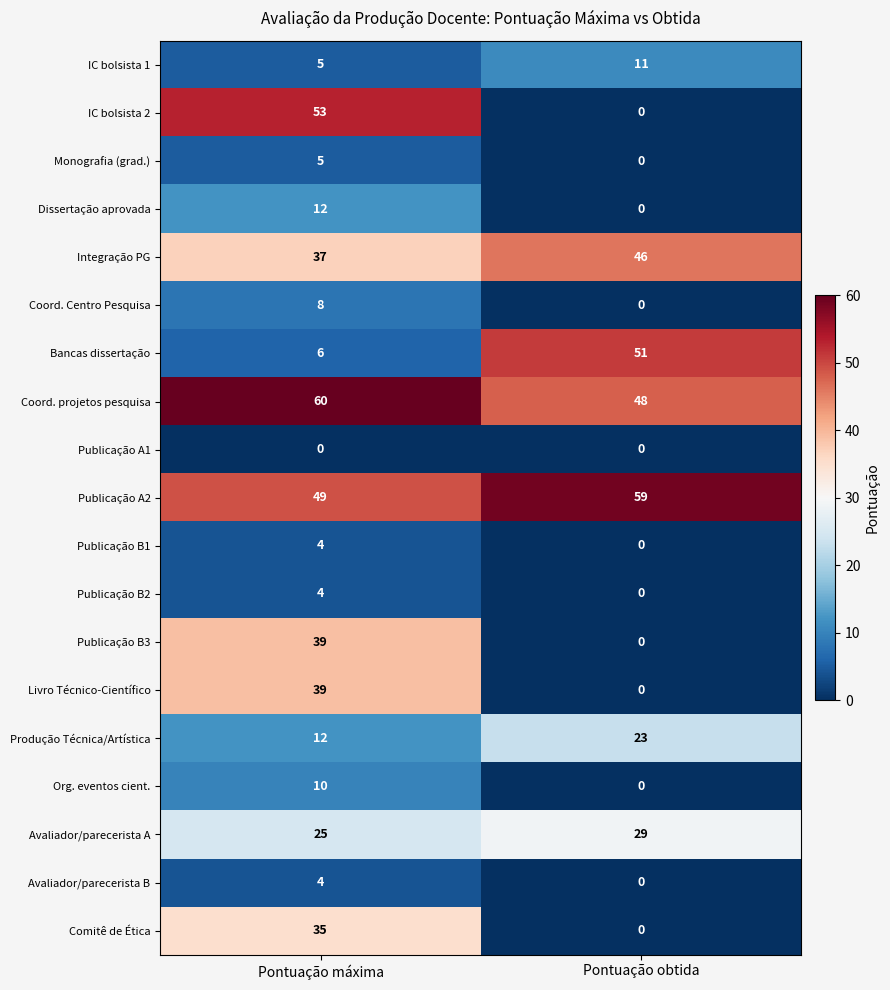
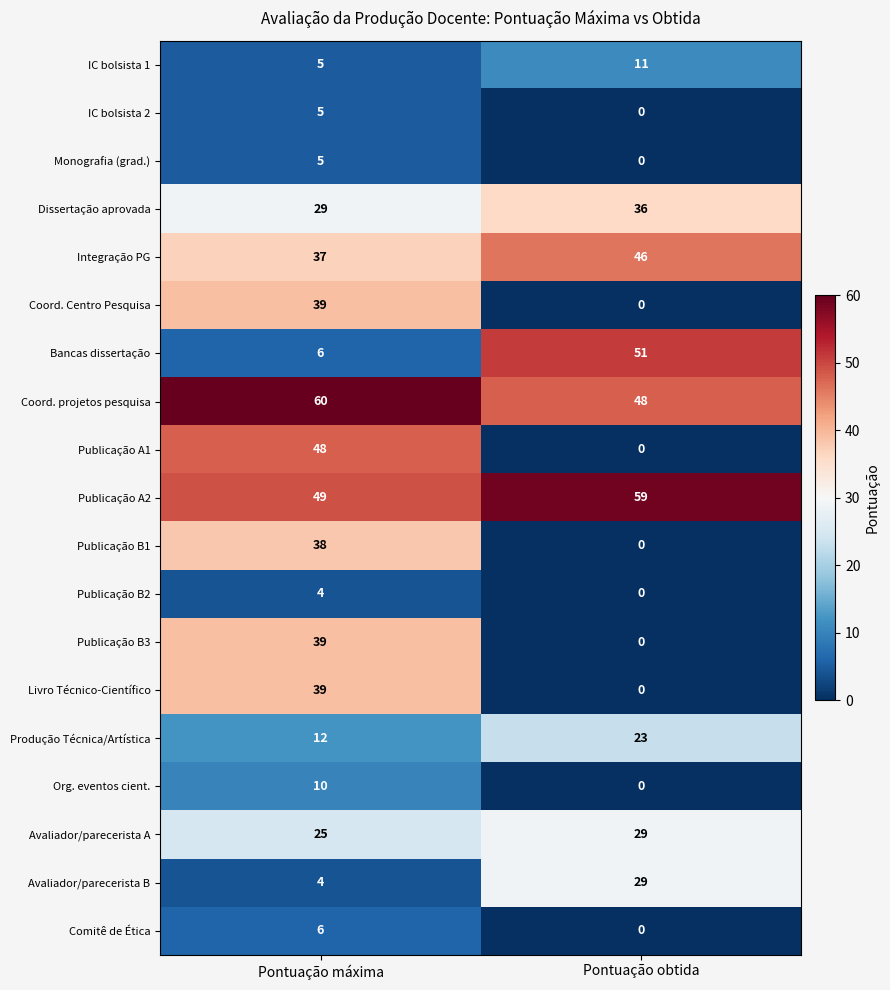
  {
    "IC bolsista 1": {
      "Pontuação máxima": 5,
      "Pontuação obtida": 11
    },
    "IC bolsista 2": {
-     "Pontuação máxima": 53,
+     "Pontuação máxima": 5,
      "Pontuação obtida": 0
    },
    "Monografia (grad.)": {
      "Pontuação máxima": 5,
      "Pontuação obtida": 0
    },
    "Dissertação aprovada": {
-     "Pontuação máxima": 12,
-     "Pontuação obtida": 0
+     "Pontuação máxima": 29,
+     "Pontuação obtida": 36
    },
    "Integração PG": {
      "Pontuação máxima": 37,
      "Pontuação obtida": 46
    },
    "Coord. Centro Pesquisa": {
-     "Pontuação máxima": 8,
+     "Pontuação máxima": 39,
      "Pontuação obtida": 0
    },
    "Bancas dissertação": {
      "Pontuação máxima": 6,
      "Pontuação obtida": 51
    },
    "Coord. projetos pesquisa": {
      "Pontuação máxima": 60,
      "Pontuação obtida": 48
    },
    "Publicação A1": {
-     "Pontuação máxima": 0,
+     "Pontuação máxima": 48,
      "Pontuação obtida": 0
    },
    "Publicação A2": {
      "Pontuação máxima": 49,
      "Pontuação obtida": 59
    },
    "Publicação B1": {
-     "Pontuação máxima": 4,
+     "Pontuação máxima": 38,
      "Pontuação obtida": 0
    },
    "Publicação B2": {
      "Pontuação máxima": 4,
      "Pontuação obtida": 0
    },
    "Publicação B3": {
      "Pontuação máxima": 39,
      "Pontuação obtida": 0
    },
    "Livro Técnico-Científico": {
      "Pontuação máxima": 39,
      "Pontuação obtida": 0
    },
    "Produção Técnica/Artística": {
      "Pontuação máxima": 12,
      "Pontuação obtida": 23
    },
    "Org. eventos cient.": {
      "Pontuação máxima": 10,
      "Pontuação obtida": 0
    },
    "Avaliador/parecerista A": {
      "Pontuação máxima": 25,
      "Pontuação obtida": 29
    },
    "Avaliador/parecerista B": {
      "Pontuação máxima": 4,
-     "Pontuação obtida": 0
+     "Pontuação obtida": 29
    },
    "Comitê de Ética": {
-     "Pontuação máxima": 35,
+     "Pontuação máxima": 6,
      "Pontuação obtida": 0
    }
  }
